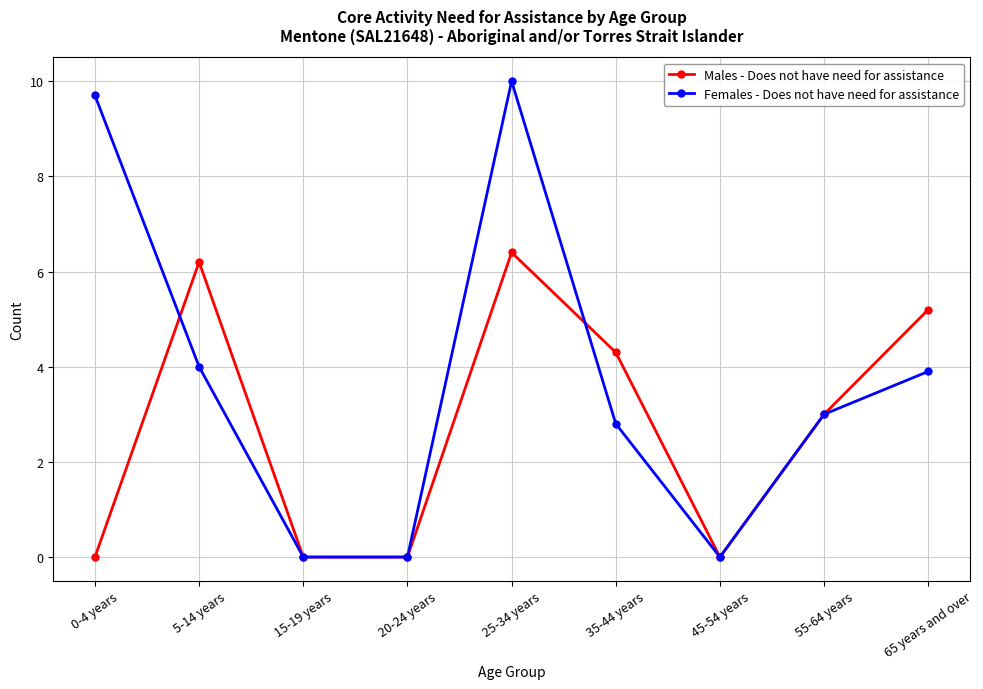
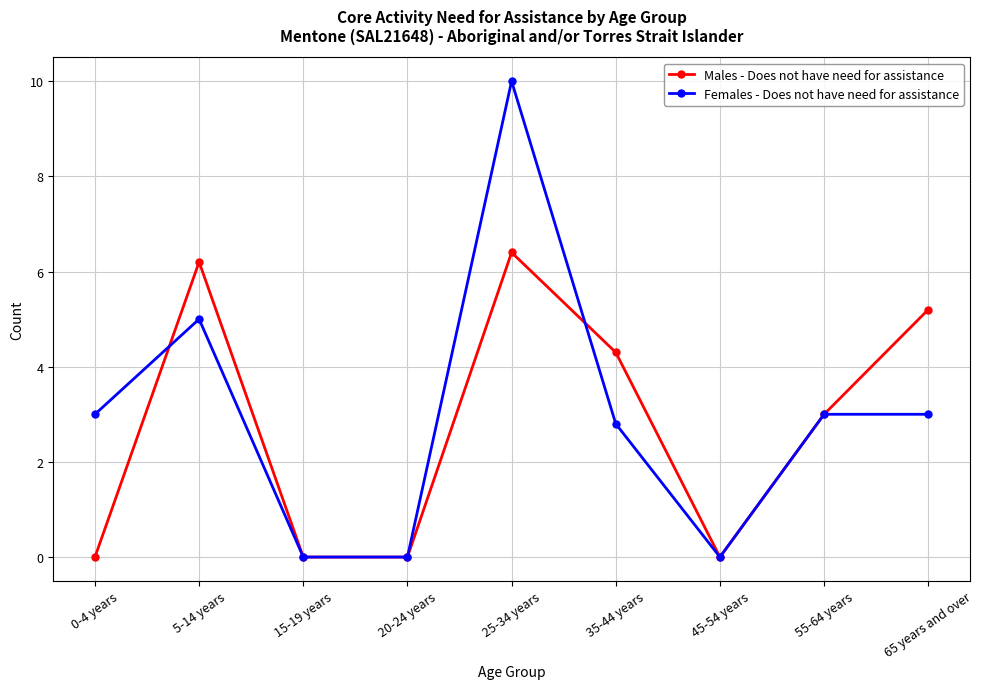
  {
    "Males - Does not have need for assistance": {
      "0-4 years": 0.0,
      "5-14 years": 6.2,
      "25-34 years": 6.4,
      "35-44 years": 4.3,
      "65 years and over": 5.2
    },
    "Females - Does not have need for assistance": {
-     "0-4 years": 9.7,
-     "5-14 years": 4,
+     "0-4 years": 3.0,
+     "5-14 years": 5,
      "25-34 years": 10.0,
      "35-44 years": 2.8,
-     "65 years and over": 3.9
+     "65 years and over": 3.0
    }
  }
